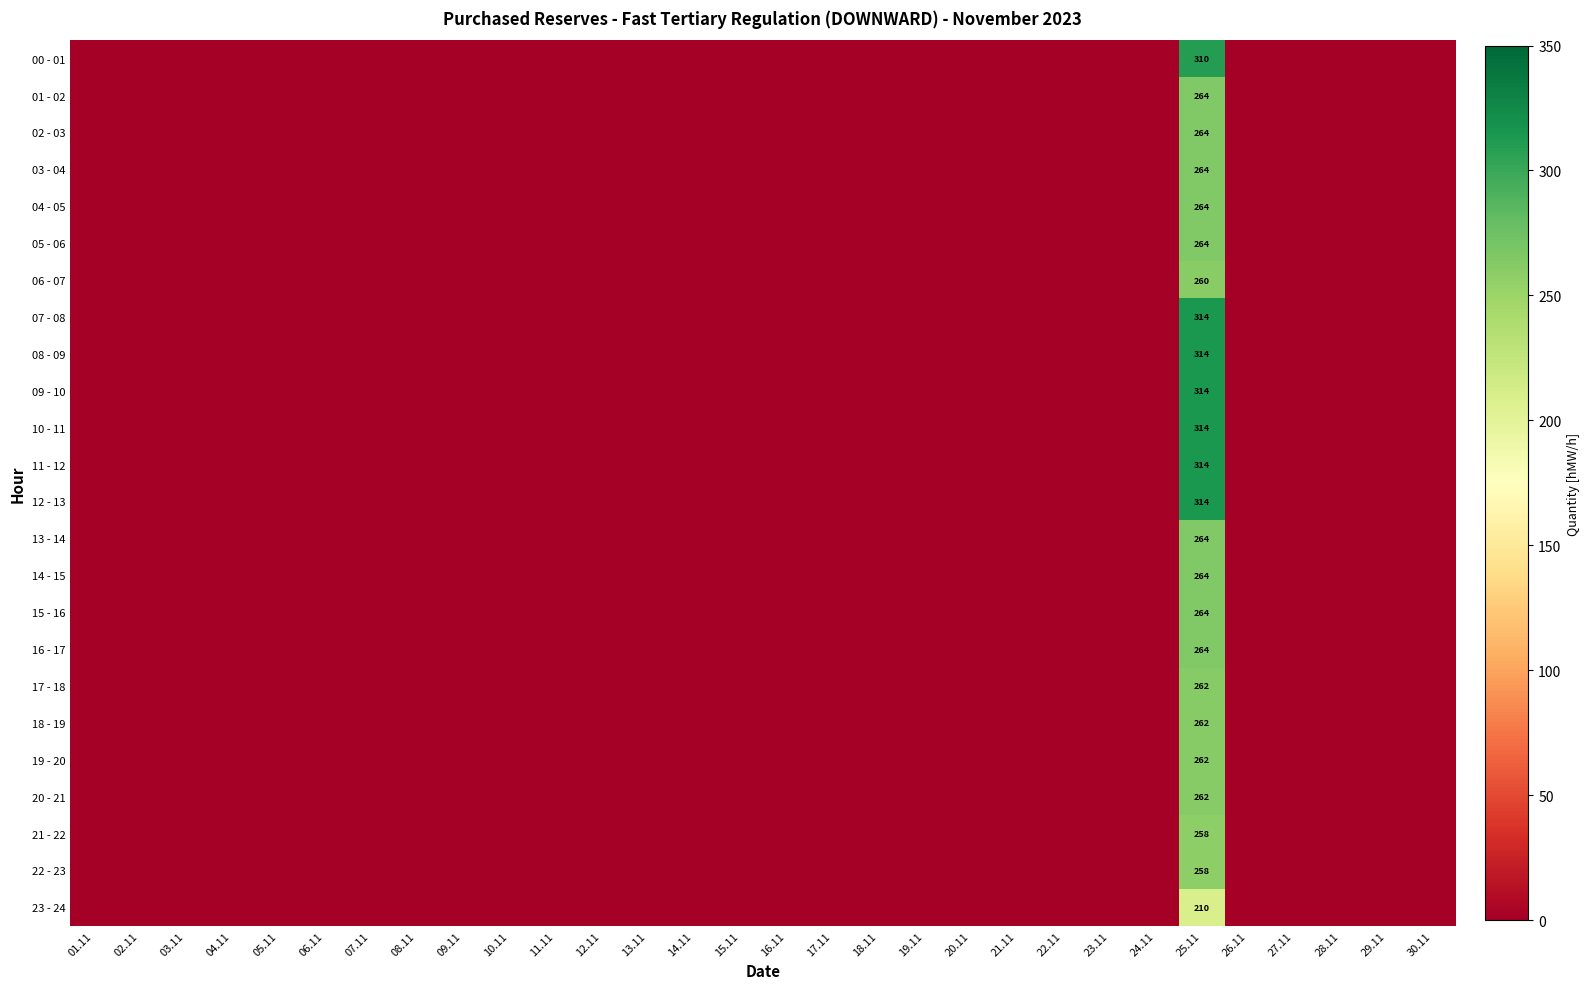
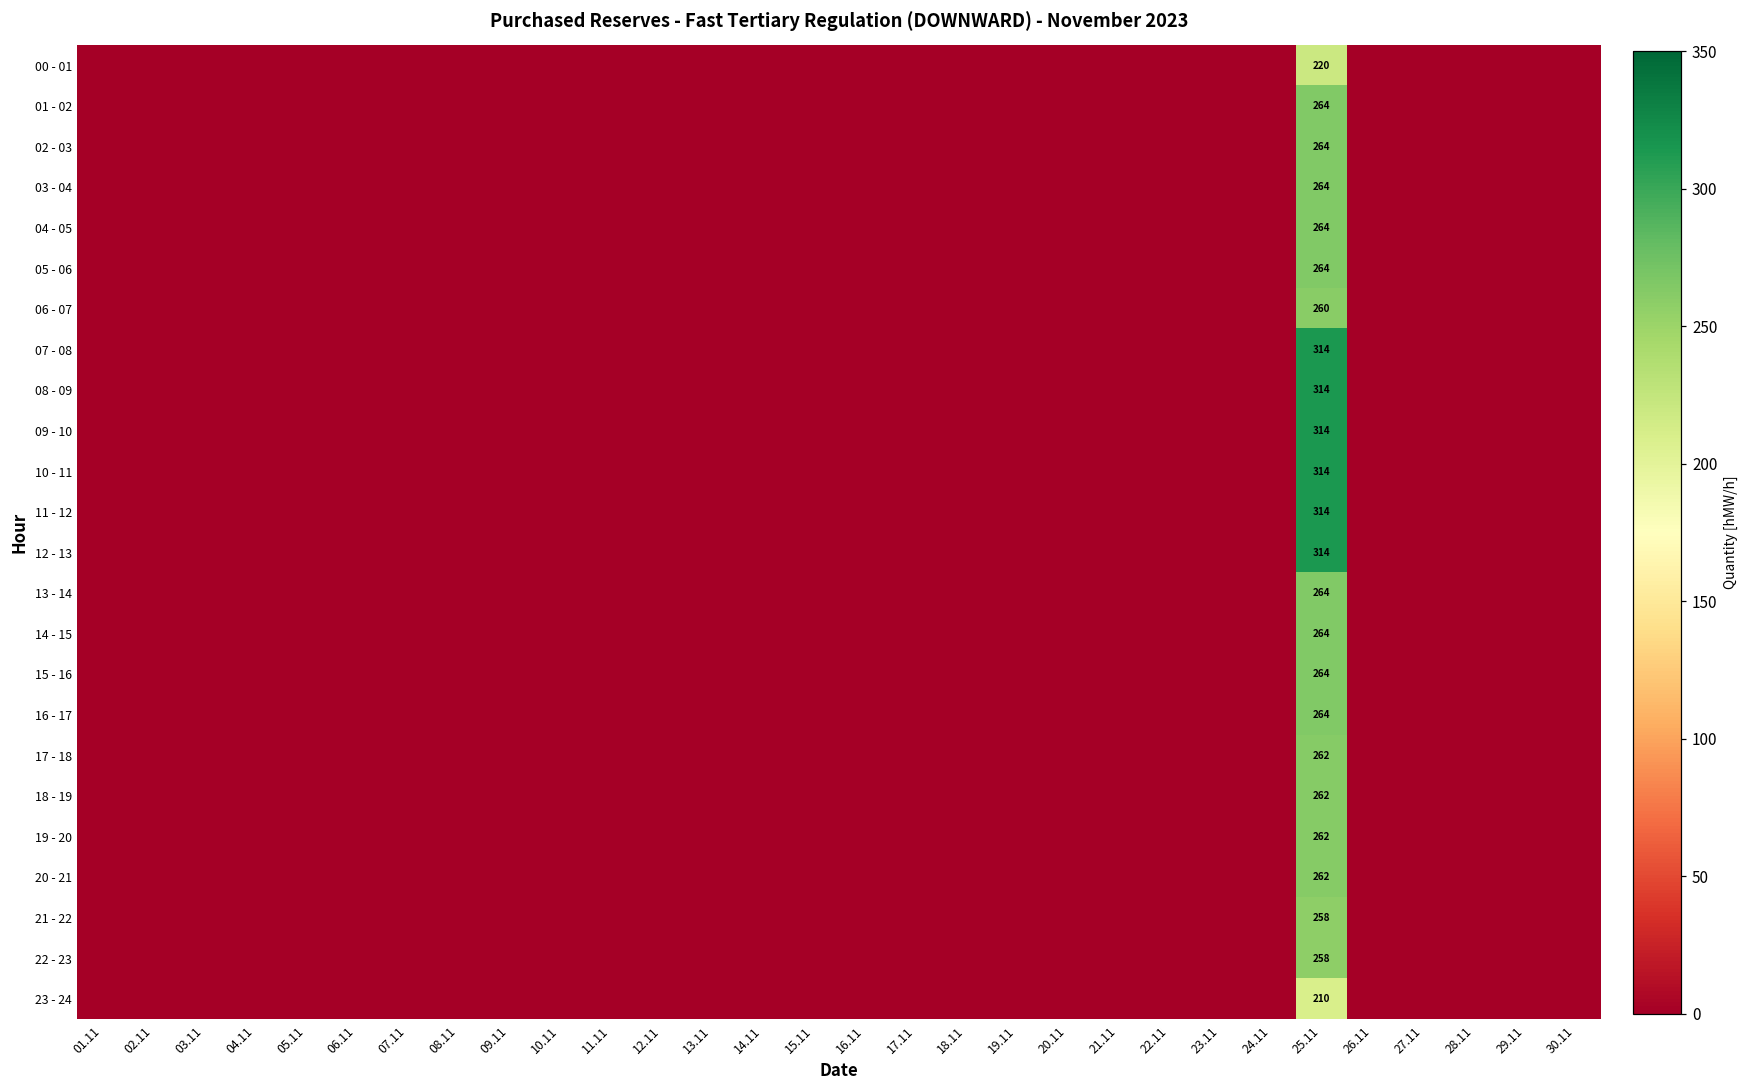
  {
    "00 - 01": {
-     "25.11": 310
+     "25.11": 220
    },
    "01 - 02": {
      "25.11": 264
    },
    "02 - 03": {
      "25.11": 264
    },
    "03 - 04": {
      "25.11": 264
    },
    "04 - 05": {
      "25.11": 264
    },
    "05 - 06": {
      "25.11": 264
    },
    "06 - 07": {
      "25.11": 260
    },
    "07 - 08": {
      "25.11": 314
    },
    "08 - 09": {
      "25.11": 314
    },
    "09 - 10": {
      "25.11": 314
    },
    "10 - 11": {
      "25.11": 314
    },
    "11 - 12": {
      "25.11": 314
    },
    "12 - 13": {
      "25.11": 314
    },
    "13 - 14": {
      "25.11": 264
    },
    "14 - 15": {
      "25.11": 264
    },
    "15 - 16": {
      "25.11": 264
    },
    "16 - 17": {
      "25.11": 264
    },
    "17 - 18": {
      "25.11": 262
    },
    "18 - 19": {
      "25.11": 262
    },
    "19 - 20": {
      "25.11": 262
    },
    "20 - 21": {
      "25.11": 262
    },
    "21 - 22": {
      "25.11": 258
    },
    "22 - 23": {
      "25.11": 258
    },
    "23 - 24": {
      "25.11": 210
    }
  }
